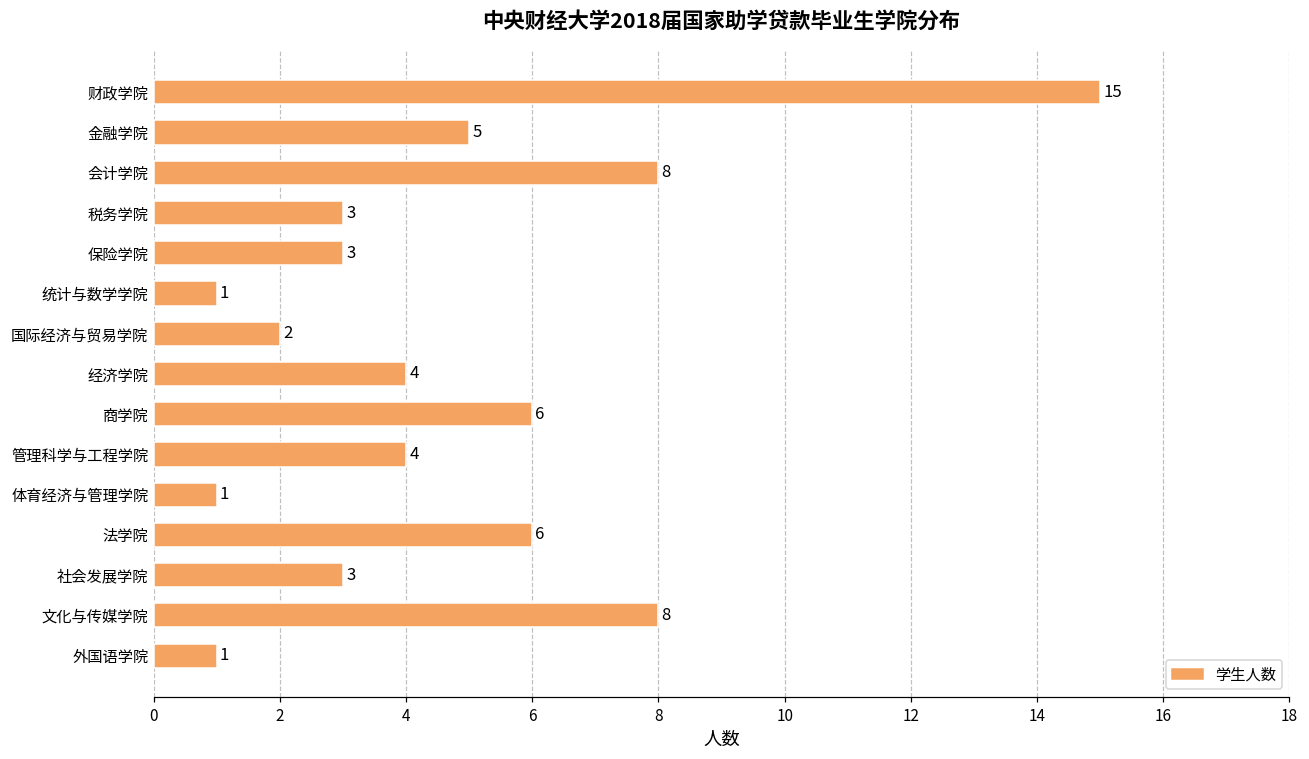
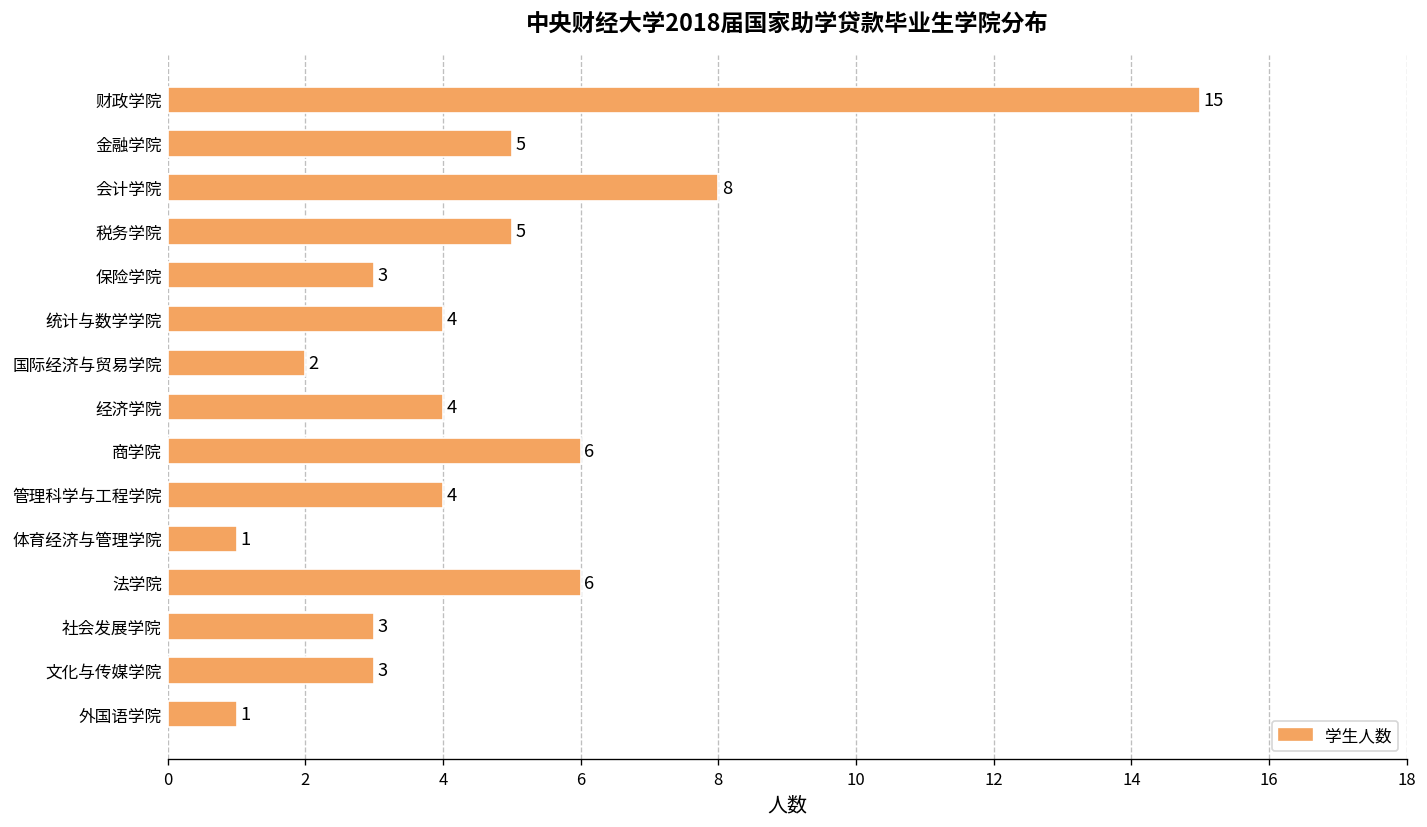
  {
    "财政学院": 15,
    "金融学院": 5,
    "会计学院": 8,
-   "税务学院": 3,
+   "税务学院": 5,
    "保险学院": 3,
-   "统计与数学学院": 1,
+   "统计与数学学院": 4,
    "国际经济与贸易学院": 2,
    "经济学院": 4,
    "商学院": 6,
    "管理科学与工程学院": 4,
    "体育经济与管理学院": 1,
    "法学院": 6,
    "社会发展学院": 3,
-   "文化与传媒学院": 8,
+   "文化与传媒学院": 3,
    "外国语学院": 1
  }
